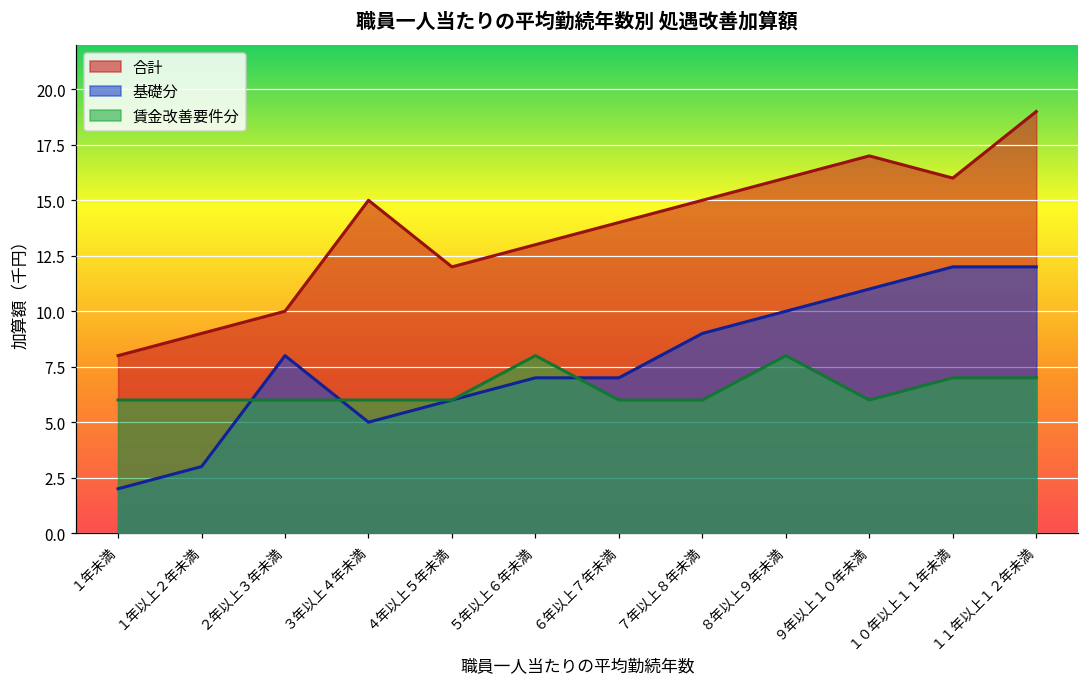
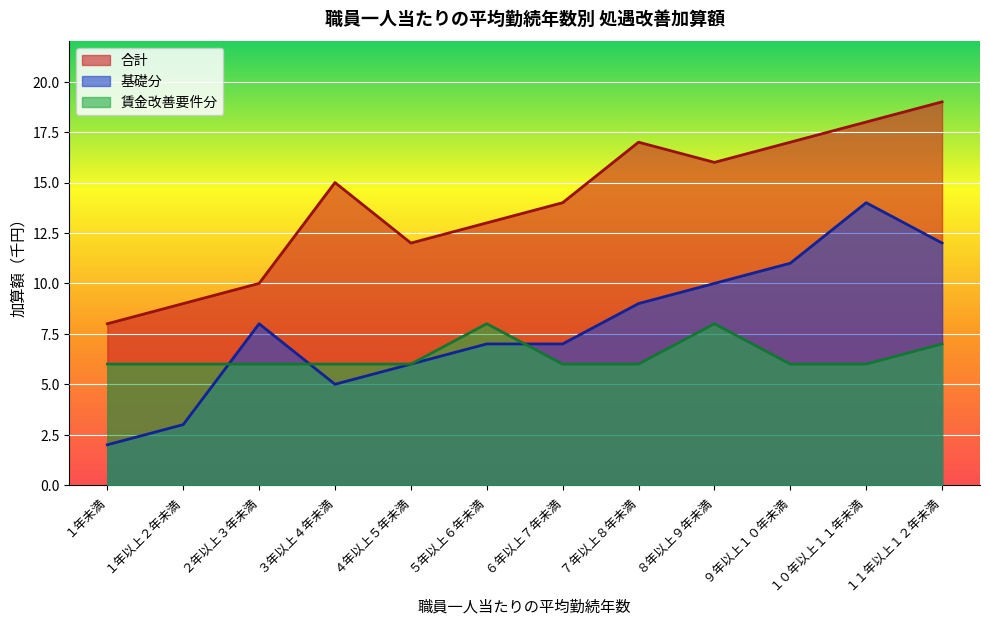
  {
    "合計": {
      "１年未満": 8,
      "１年以上２年未満": 9,
      "２年以上３年未満": 10,
      "３年以上４年未満": 15,
      "４年以上５年未満": 12,
      "５年以上６年未満": 13,
      "６年以上７年未満": 14,
-     "７年以上８年未満": 15,
+     "７年以上８年未満": 17,
      "８年以上９年未満": 16,
      "９年以上１０年未満": 17,
-     "１０年以上１１年未満": 16,
+     "１０年以上１１年未満": 18,
      "１１年以上１２年未満": 19
    },
    "基礎分": {
      "１年未満": 2,
      "１年以上２年未満": 3,
      "２年以上３年未満": 8,
      "３年以上４年未満": 5,
      "５年以上６年未満": 7,
      "６年以上７年未満": 7,
      "７年以上８年未満": 9,
      "８年以上９年未満": 10,
      "９年以上１０年未満": 11,
-     "１０年以上１１年未満": 12,
+     "１０年以上１１年未満": 14,
      "１１年以上１２年未満": 12
    },
    "賃金改善要件分": {
      "１年未満": 6,
      "１年以上２年未満": 6,
      "２年以上３年未満": 6,
      "３年以上４年未満": 6,
      "５年以上６年未満": 8,
      "６年以上７年未満": 6,
      "７年以上８年未満": 6,
      "８年以上９年未満": 8,
      "９年以上１０年未満": 6,
-     "１０年以上１１年未満": 7,
+     "１０年以上１１年未満": 6,
      "１１年以上１２年未満": 7
    }
  }
